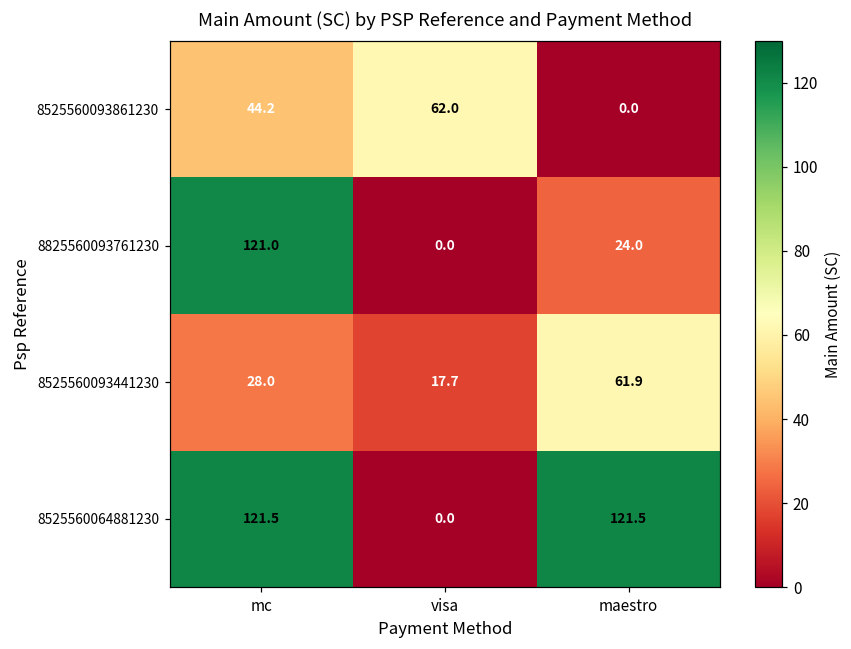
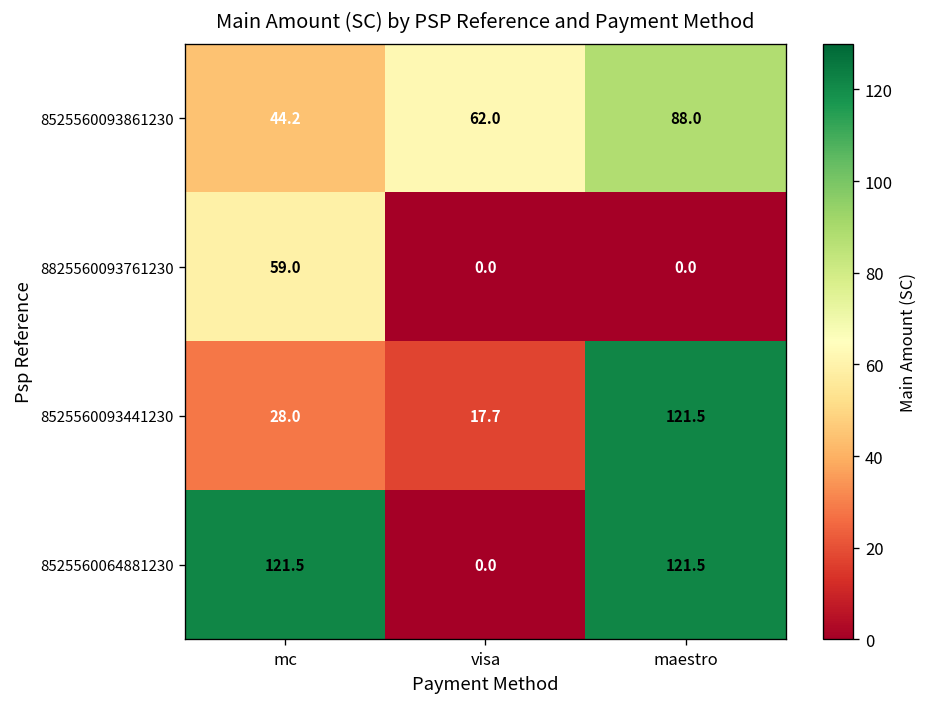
  {
    "8525560093861230": {
      "mc": 44.2,
      "visa": 62.0,
-     "maestro": 0.0
+     "maestro": 88.0
    },
    "8825560093761230": {
-     "mc": 121.0,
+     "mc": 59.0,
      "visa": 0.0,
-     "maestro": 24.0
+     "maestro": 0.0
    },
    "8525560093441230": {
      "mc": 28.0,
      "visa": 17.7,
-     "maestro": 61.9
+     "maestro": 121.5
    },
    "8525560064881230": {
      "mc": 121.5,
      "visa": 0.0,
      "maestro": 121.5
    }
  }
